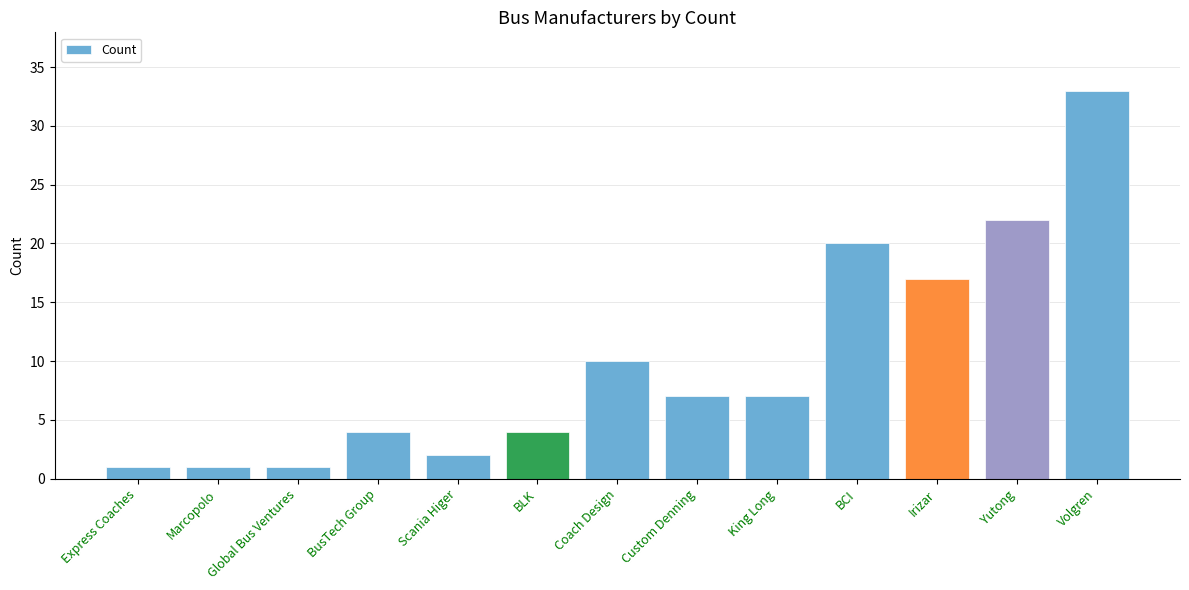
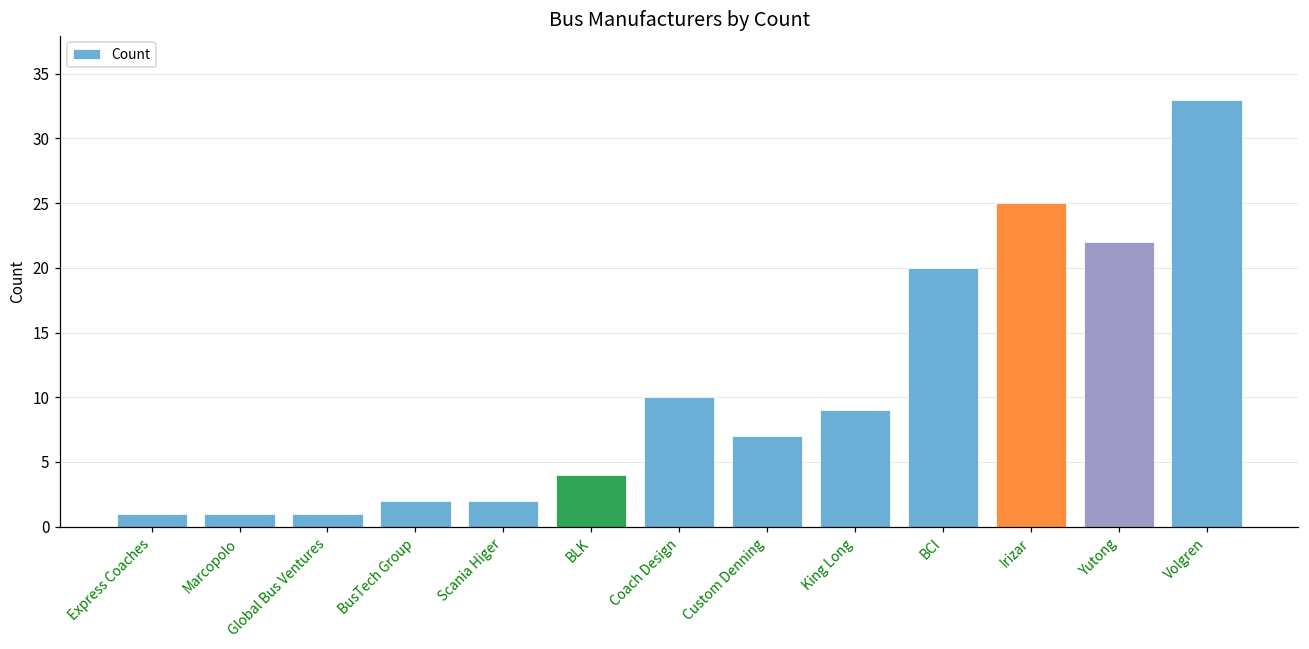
  {
    "Express Coaches": 1,
    "Marcopolo": 1,
    "Global Bus Ventures": 1,
-   "BusTech Group": 4,
+   "BusTech Group": 2,
    "Scania Higer": 2,
    "BLK": 4,
    "Coach Design": 10,
    "Custom Denning": 7,
-   "King Long": 7,
+   "King Long": 9,
    "BCI": 20,
-   "Irizar": 17,
+   "Irizar": 25,
    "Yutong": 22,
    "Volgren": 33
  }
